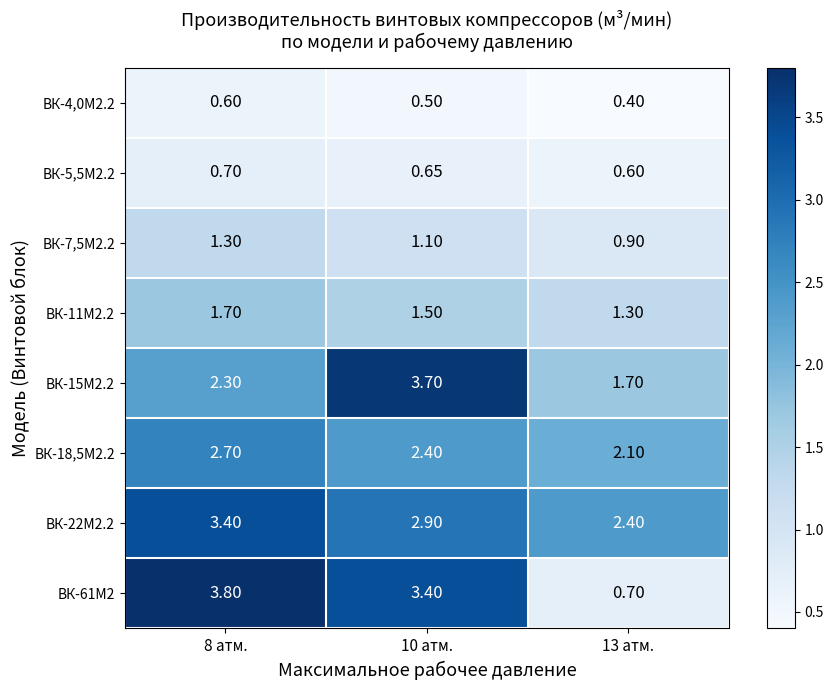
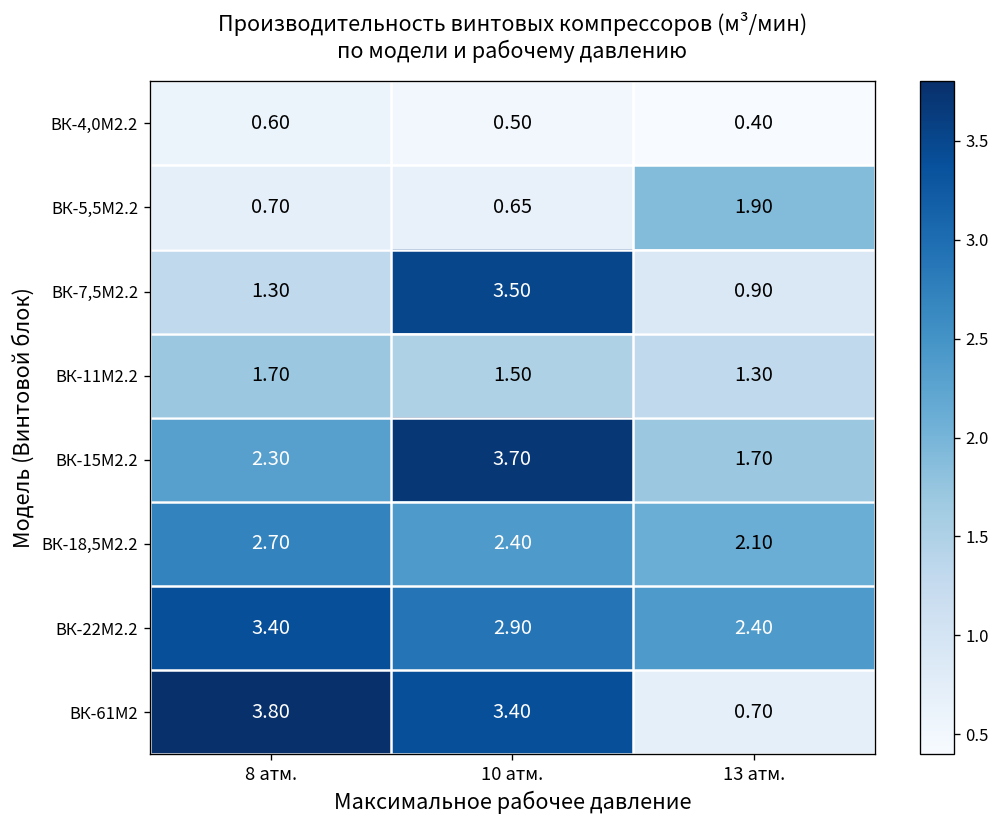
  {
    "ВК-4,0М2.2": {
      "8 атм.": 0.60,
      "10 атм.": 0.50,
      "13 атм.": 0.40
    },
    "ВК-5,5М2.2": {
      "8 атм.": 0.70,
      "10 атм.": 0.65,
-     "13 атм.": 0.60
+     "13 атм.": 1.90
    },
    "ВК-7,5М2.2": {
      "8 атм.": 1.30,
-     "10 атм.": 1.10,
+     "10 атм.": 3.50,
      "13 атм.": 0.90
    },
    "ВК-11М2.2": {
      "8 атм.": 1.70,
      "10 атм.": 1.50,
      "13 атм.": 1.30
    },
    "ВК-15М2.2": {
      "8 атм.": 2.30,
      "10 атм.": 3.70,
      "13 атм.": 1.70
    },
    "ВК-18,5М2.2": {
      "8 атм.": 2.70,
      "10 атм.": 2.40,
      "13 атм.": 2.10
    },
    "ВК-22М2.2": {
      "8 атм.": 3.40,
      "10 атм.": 2.90,
      "13 атм.": 2.40
    },
    "ВК-61М2": {
      "8 атм.": 3.80,
      "10 атм.": 3.40,
      "13 атм.": 0.70
    }
  }
